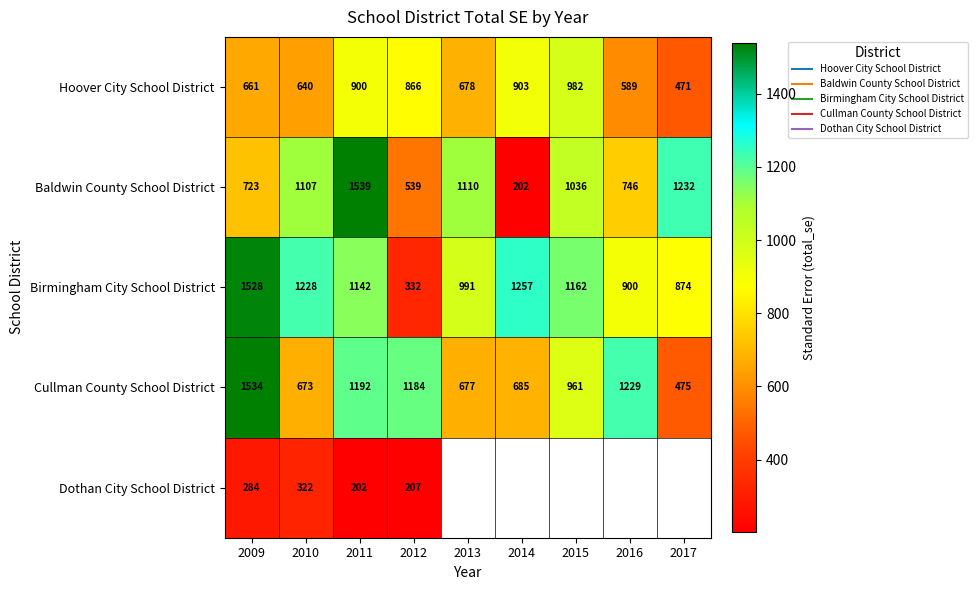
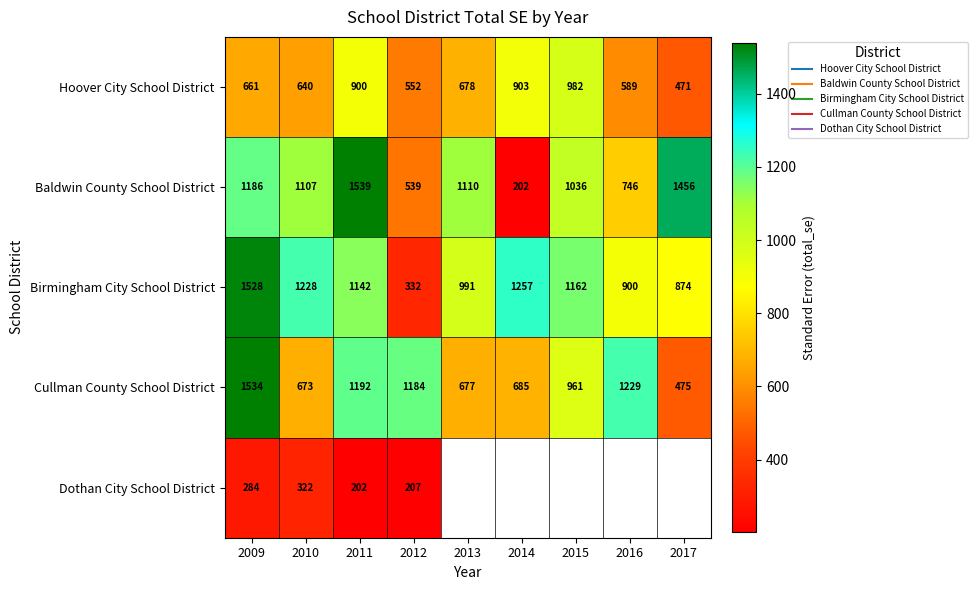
  {
    "Hoover City School District": {
      "2009": 661,
      "2010": 640,
      "2011": 900,
-     "2012": 866,
+     "2012": 552,
      "2013": 678,
      "2014": 903,
      "2015": 982,
      "2016": 589,
      "2017": 471
    },
    "Baldwin County School District": {
-     "2009": 723,
+     "2009": 1186,
      "2010": 1107,
      "2011": 1539,
      "2012": 539,
      "2013": 1110,
      "2014": 202,
      "2015": 1036,
      "2016": 746,
-     "2017": 1232
+     "2017": 1456
    },
    "Birmingham City School District": {
      "2009": 1528,
      "2010": 1228,
      "2011": 1142,
      "2012": 332,
      "2013": 991,
      "2014": 1257,
      "2015": 1162,
      "2016": 900,
      "2017": 874
    },
    "Cullman County School District": {
      "2009": 1534,
      "2010": 673,
      "2011": 1192,
      "2012": 1184,
      "2013": 677,
      "2014": 685,
      "2015": 961,
      "2016": 1229,
      "2017": 475
    },
    "Dothan City School District": {
      "2009": 284,
      "2010": 322,
      "2011": 202,
      "2012": 207
    }
  }
